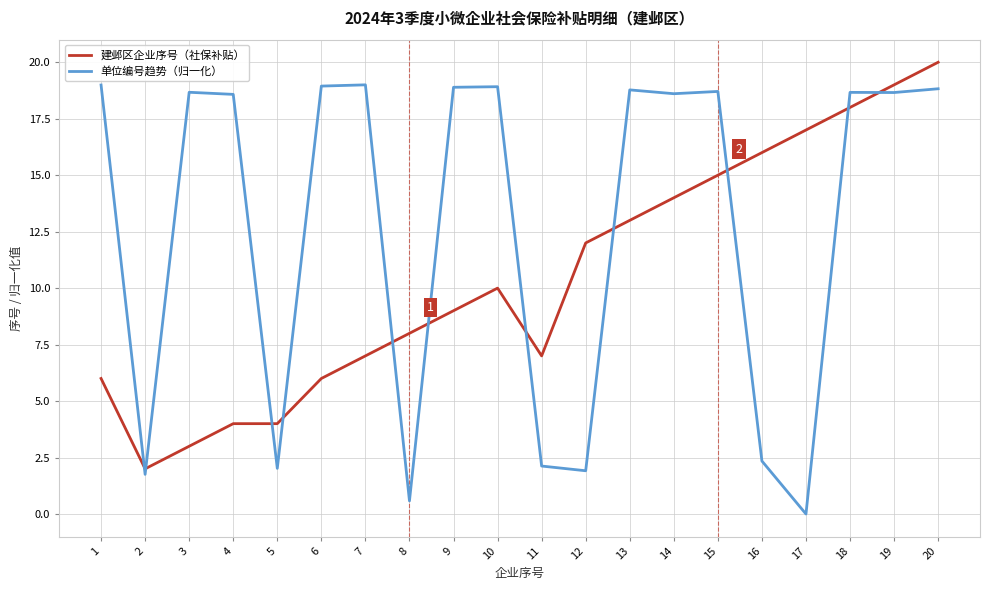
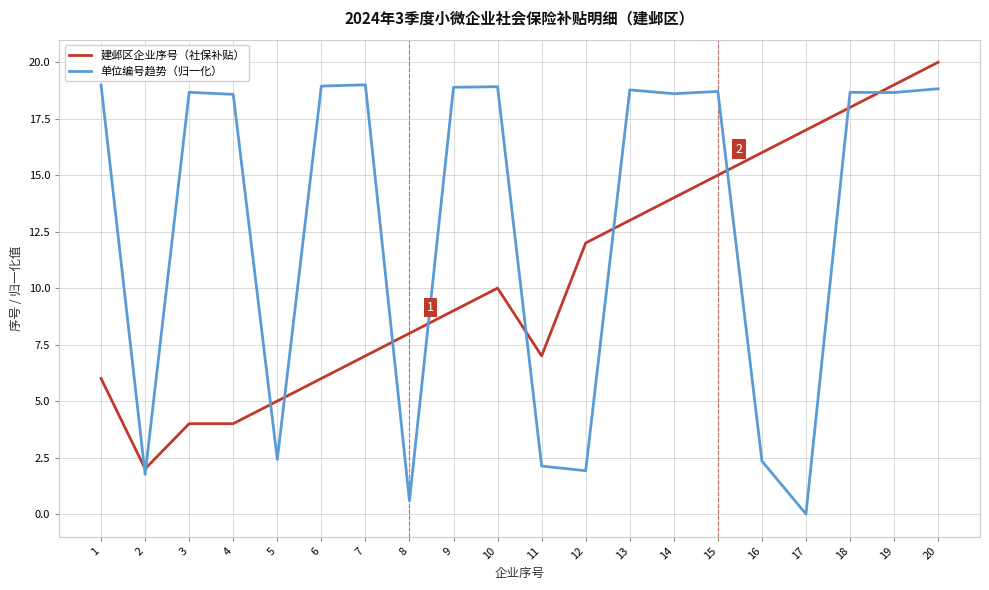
  {
    "建邺区企业序号（社保补贴）": {
      "1": 6,
      "2": 2,
-     "3": 3,
+     "3": 4,
      "4": 4,
-     "5": 4,
+     "5": 5,
      "6": 6,
      "7": 7,
      "8": 8,
      "10": 10,
      "11": 7,
      "12": 12,
      "13": 13,
      "14": 14,
      "15": 15,
      "17": 17,
      "18": 18,
      "19": 19,
      "20": 20
    },
    "单位编号趋势（归一化）": {
      "1": 19.0,
      "2": 1.8,
      "3": 18.7,
      "4": 18.6,
-     "5": 2.0,
+     "5": 2.4,
      "6": 18.9,
      "7": 19.0,
      "8": 0.6,
      "9": 18.9,
      "10": 18.9,
      "11": 2.1,
      "12": 1.9,
      "13": 18.8,
      "14": 18.6,
      "15": 18.7,
      "16": 2.3,
      "17": 0.0,
      "18": 18.7,
      "19": 18.7,
      "20": 18.8
    }
  }
